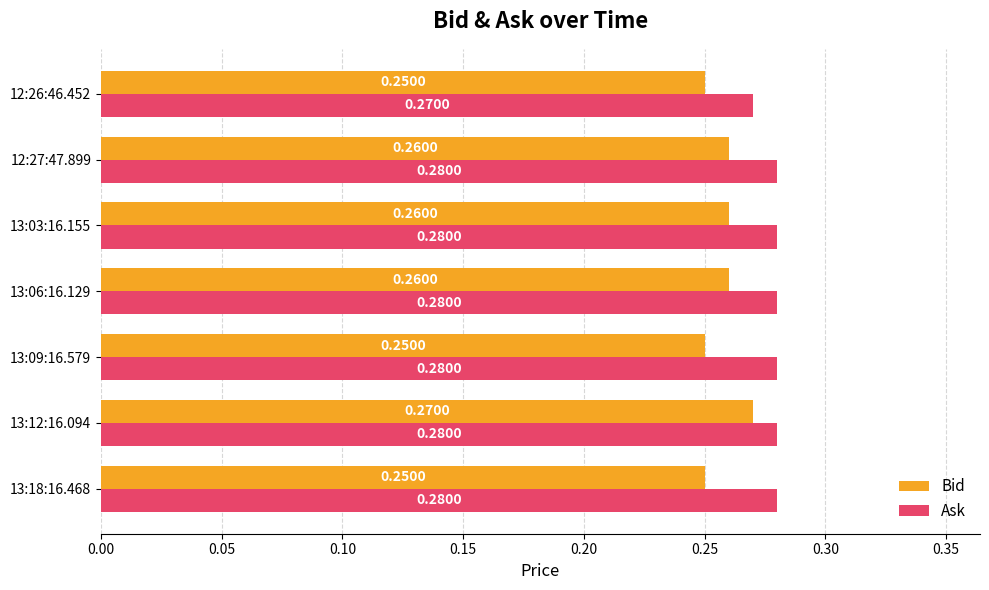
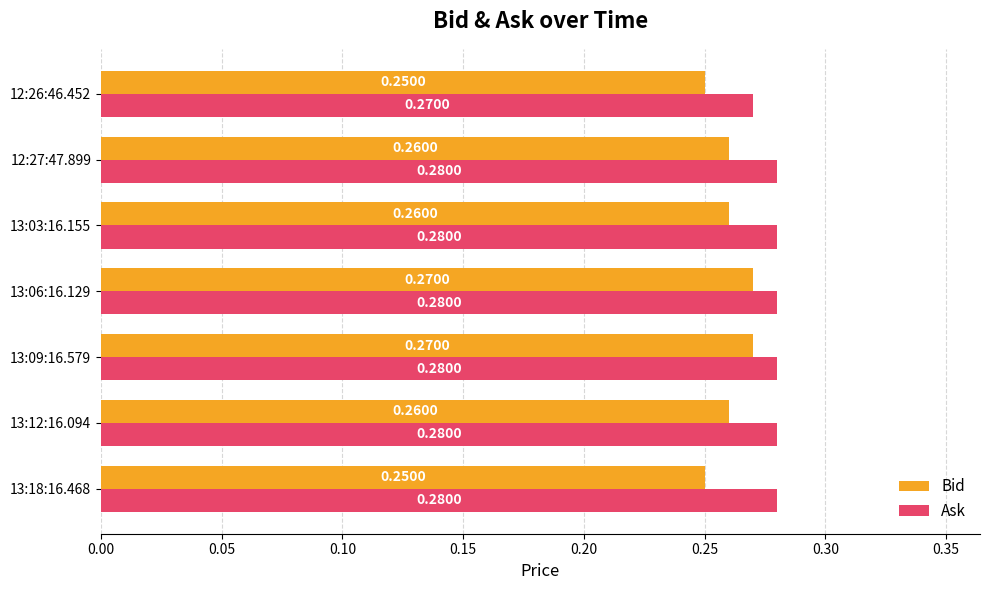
  {
    "Bid": {
      "12:26:46.452": 0.2500,
      "12:27:47.899": 0.2600,
      "13:03:16.155": 0.2600,
-     "13:06:16.129": 0.2600,
-     "13:09:16.579": 0.2500,
-     "13:12:16.094": 0.2700,
+     "13:06:16.129": 0.2700,
+     "13:09:16.579": 0.2700,
+     "13:12:16.094": 0.2600,
      "13:18:16.468": 0.2500
    },
    "Ask": {
      "12:26:46.452": 0.2700,
      "12:27:47.899": 0.2800,
      "13:03:16.155": 0.2800,
      "13:06:16.129": 0.2800,
      "13:09:16.579": 0.2800,
      "13:12:16.094": 0.2800,
      "13:18:16.468": 0.2800
    }
  }
